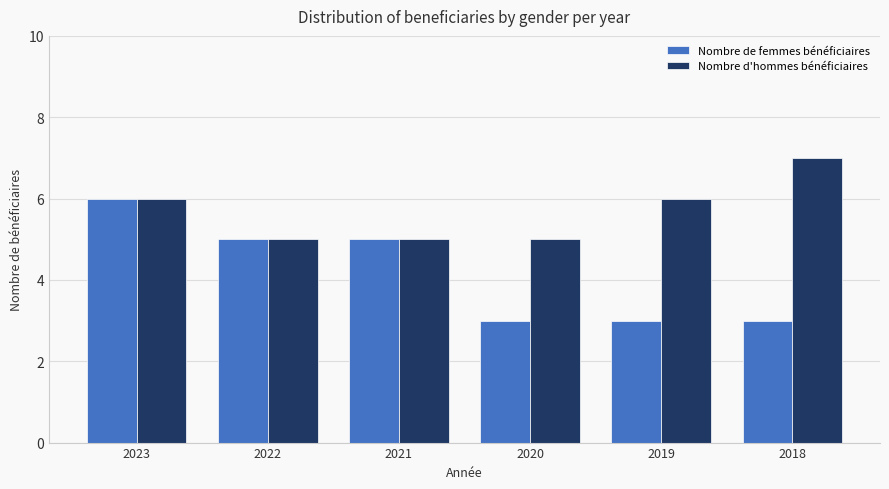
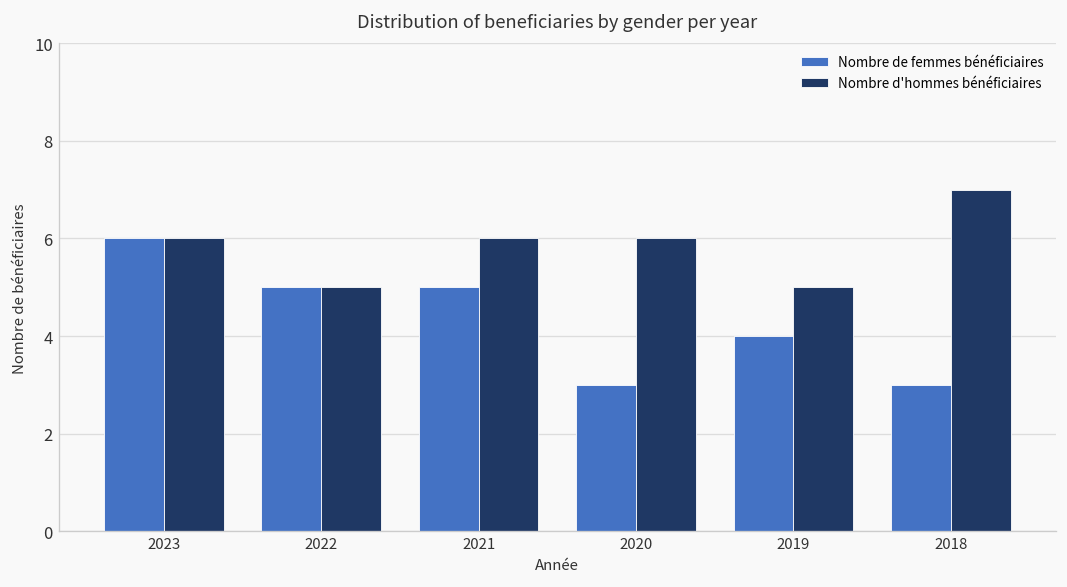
  {
    "Nombre de femmes bénéficiaires": {
      "2023": 6,
      "2022": 5,
      "2021": 5,
      "2020": 3,
-     "2019": 3,
+     "2019": 4,
      "2018": 3
    },
    "Nombre d'hommes bénéficiaires": {
      "2023": 6,
      "2022": 5,
-     "2021": 5,
-     "2020": 5,
-     "2019": 6,
+     "2021": 6,
+     "2020": 6,
+     "2019": 5,
      "2018": 7
    }
  }
